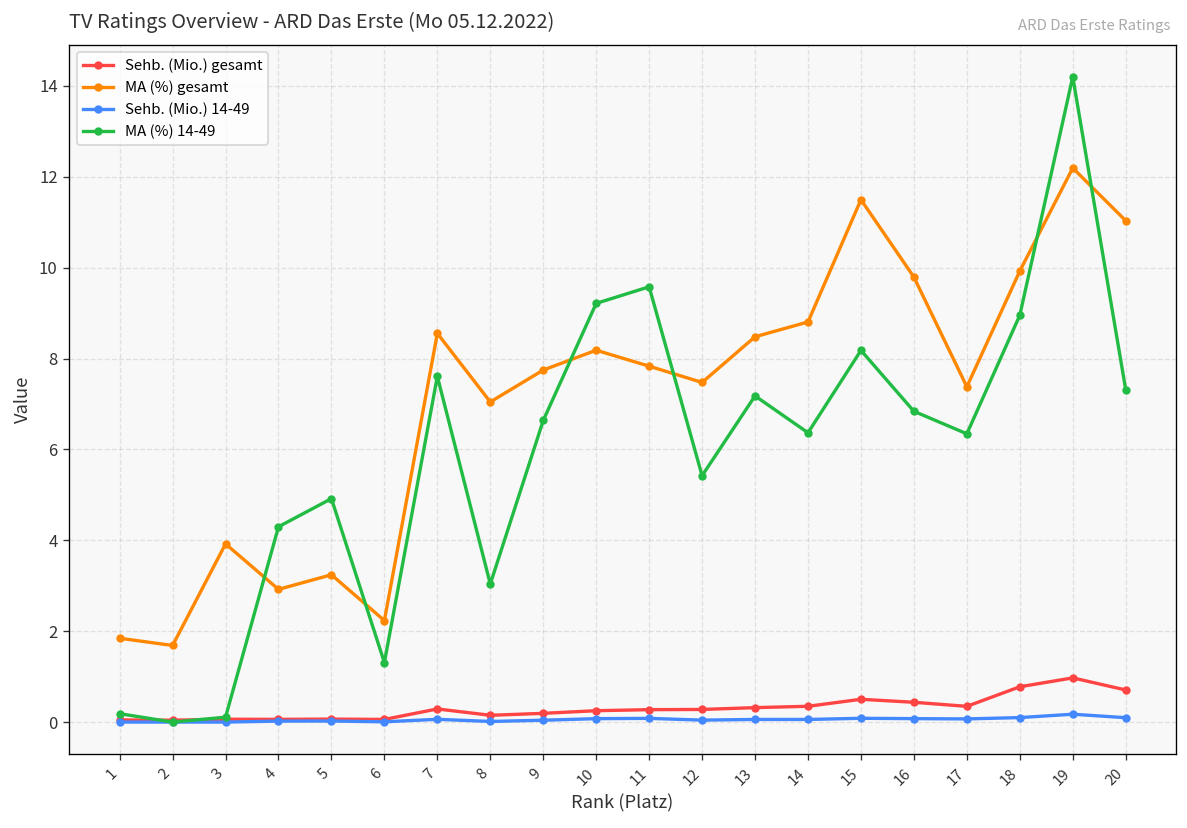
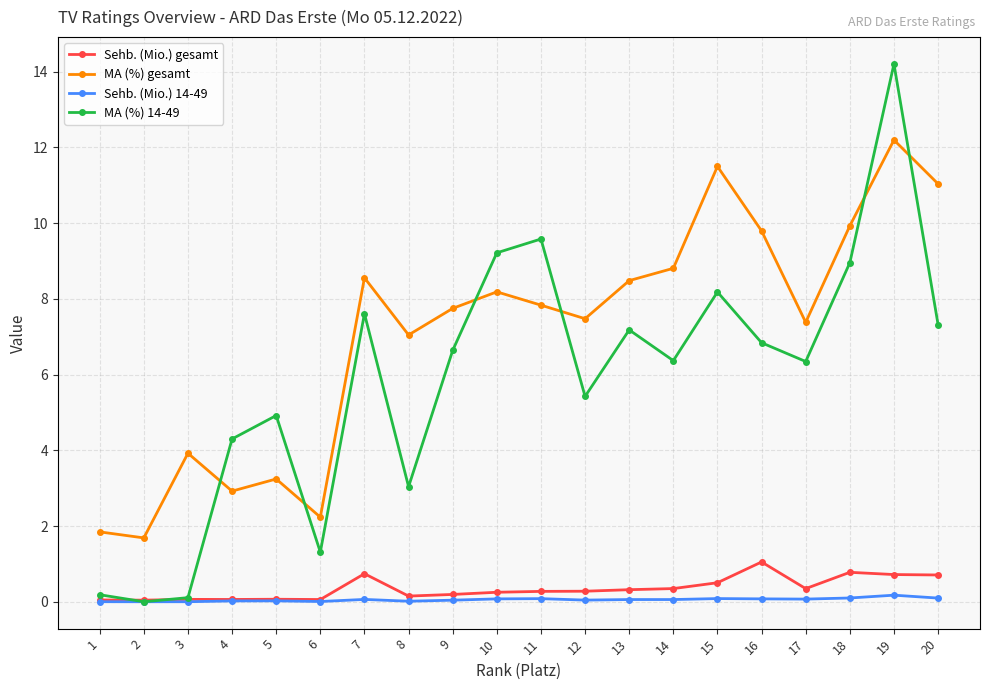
  {
    "Sehb. (Mio.) gesamt": {
-     "7": 0.3,
+     "7": 0.7,
      "8": 0.1,
      "9": 0.2,
      "10": 0.3,
      "11": 0.3,
      "12": 0.3,
      "13": 0.3,
      "14": 0.3,
      "15": 0.5,
-     "16": 0.4,
+     "16": 1.1,
      "17": 0.3,
      "18": 0.8,
-     "19": 1.0,
+     "19": 0.7,
      "20": 0.7
    },
    "MA (%) gesamt": {
      "1": 1.8,
      "2": 1.7,
      "3": 3.9,
      "4": 2.9,
      "5": 3.2,
      "6": 2.2,
      "7": 8.6,
      "8": 7.0,
      "9": 7.7,
      "10": 8.2,
      "11": 7.8,
      "12": 7.5,
      "13": 8.5,
      "14": 8.8,
      "15": 11.5,
      "16": 9.8,
      "17": 7.4,
      "18": 9.9,
      "19": 12.2,
      "20": 11.0
    },
    "Sehb. (Mio.) 14-49": {
      "7": 0.1,
      "8": 0.0,
      "9": 0.0,
      "10": 0.1,
      "11": 0.1,
      "12": 0.0,
      "13": 0.1,
      "14": 0.1,
      "15": 0.1,
      "16": 0.1,
      "17": 0.1,
      "18": 0.1,
      "19": 0.2,
      "20": 0.1
    },
    "MA (%) 14-49": {
      "1": 0.2,
      "4": 4.3,
      "5": 4.9,
      "6": 1.3,
      "7": 7.6,
      "8": 3.0,
      "9": 6.6,
      "10": 9.2,
      "11": 9.6,
      "12": 5.4,
      "13": 7.2,
      "14": 6.4,
      "15": 8.2,
      "16": 6.8,
      "17": 6.3,
      "18": 9.0,
      "19": 14.2,
      "20": 7.3
    }
  }
